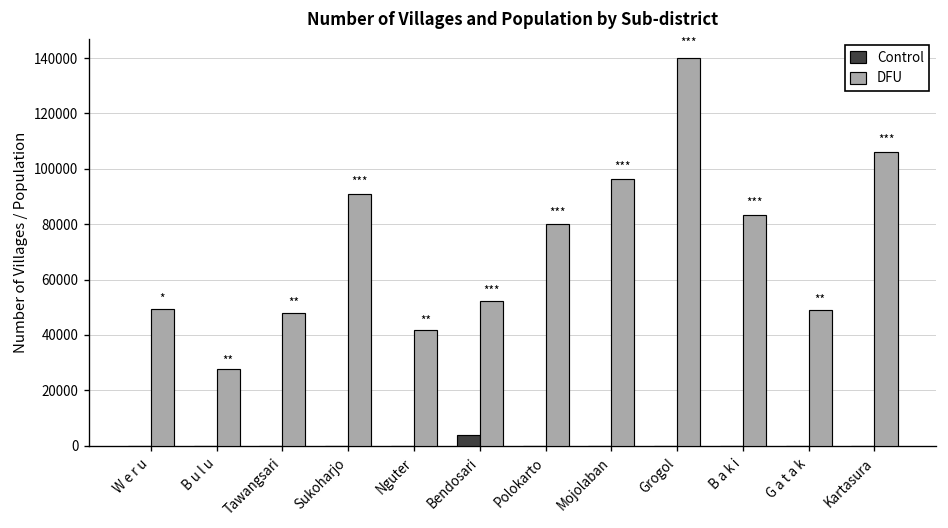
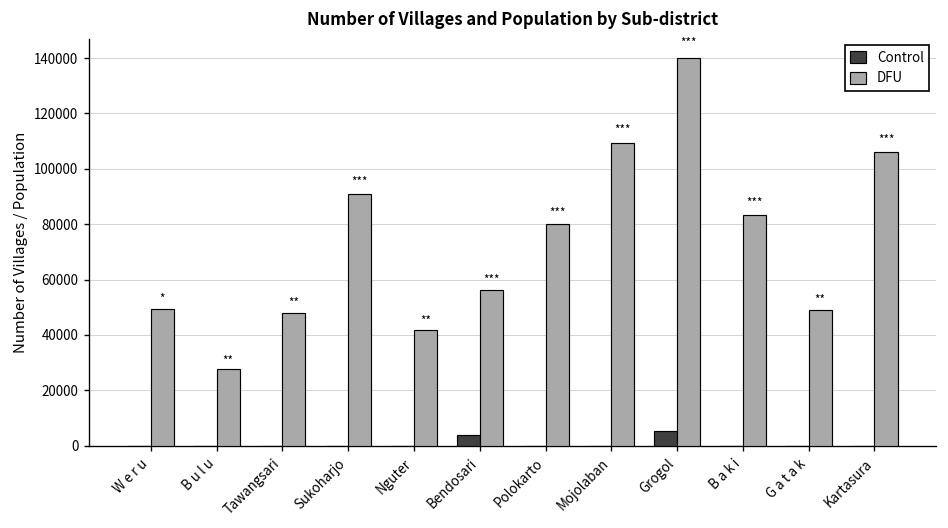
  {
    "Control": {
      "Bendosari": 4000,
-     "Grogol": 0
+     "Grogol": 5000
    },
    "DFU": {
      "W e r u": 50000,
      "B u l u": 28000,
      "Tawangsari": 48000,
      "Sukoharjo": 91000,
      "Nguter": 42000,
-     "Bendosari": 52000,
+     "Bendosari": 56000,
      "Polokarto": 80000,
-     "Mojolaban": 96000,
+     "Mojolaban": 109000,
      "Grogol": 140000,
      "B a k i": 83000,
      "G a t a k": 49000,
      "Kartasura": 106000
    }
  }
